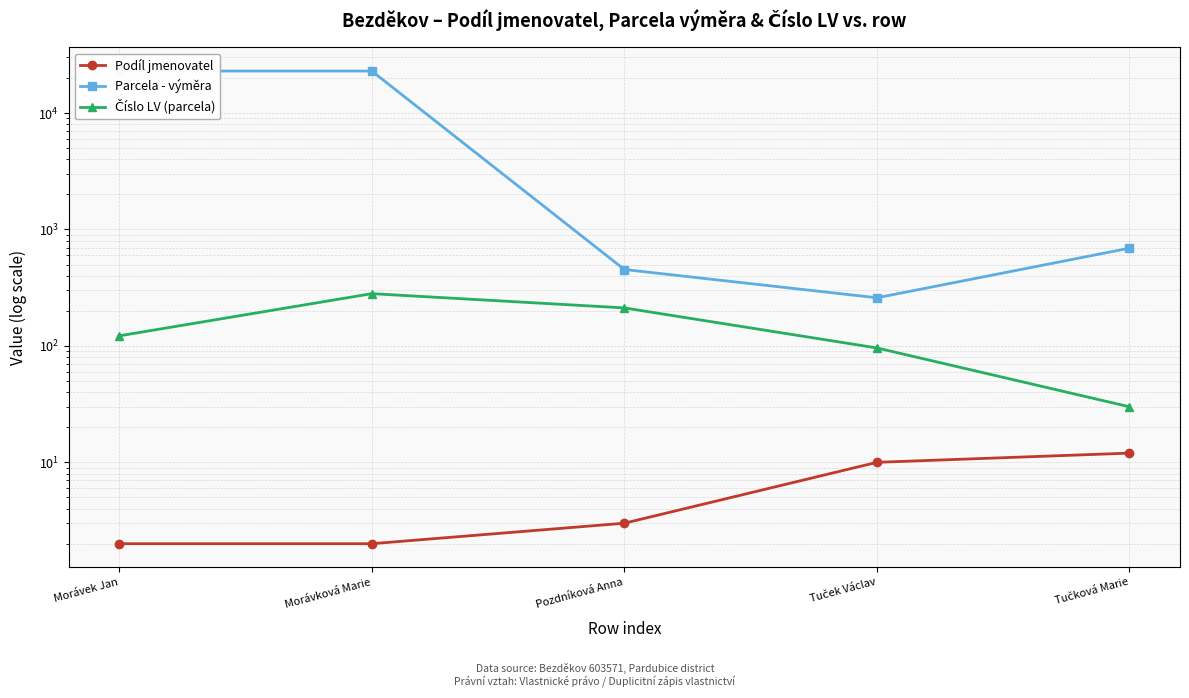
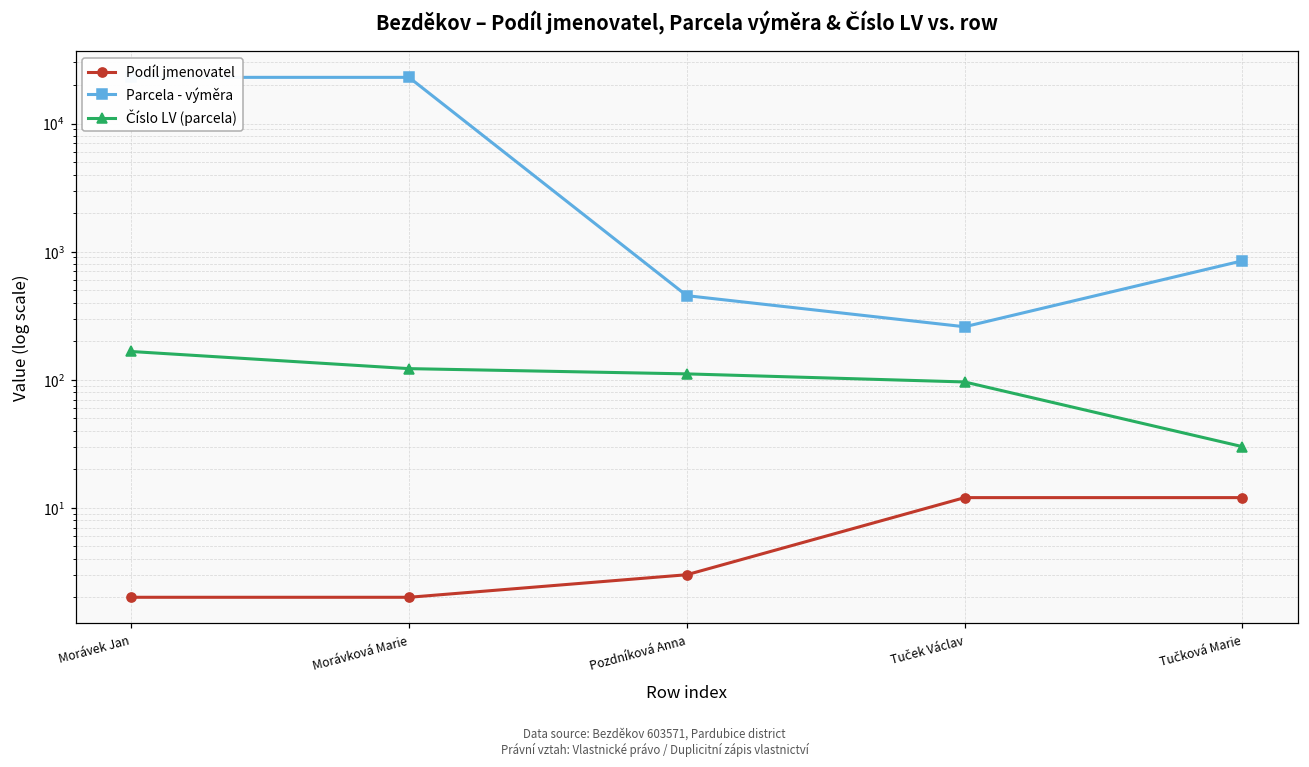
  {
    "Podíl jmenovatel": {
      "Morávek Jan": 2,
      "Morávková Marie": 2,
      "Pozdníková Anna": 3,
-     "Tuček Václav": 10,
+     "Tuček Václav": 12,
      "Tučková Marie": 12
    },
    "Parcela - výměra": {
      "Morávková Marie": 23000,
      "Pozdníková Anna": 450,
      "Tuček Václav": 260,
-     "Tučková Marie": 700
+     "Tučková Marie": 800
    },
    "Číslo LV (parcela)": {
-     "Morávek Jan": 120,
-     "Morávková Marie": 280,
-     "Pozdníková Anna": 210,
+     "Morávek Jan": 170,
+     "Morávková Marie": 120,
+     "Pozdníková Anna": 110,
      "Tuček Václav": 100,
      "Tučková Marie": 30
    }
  }
